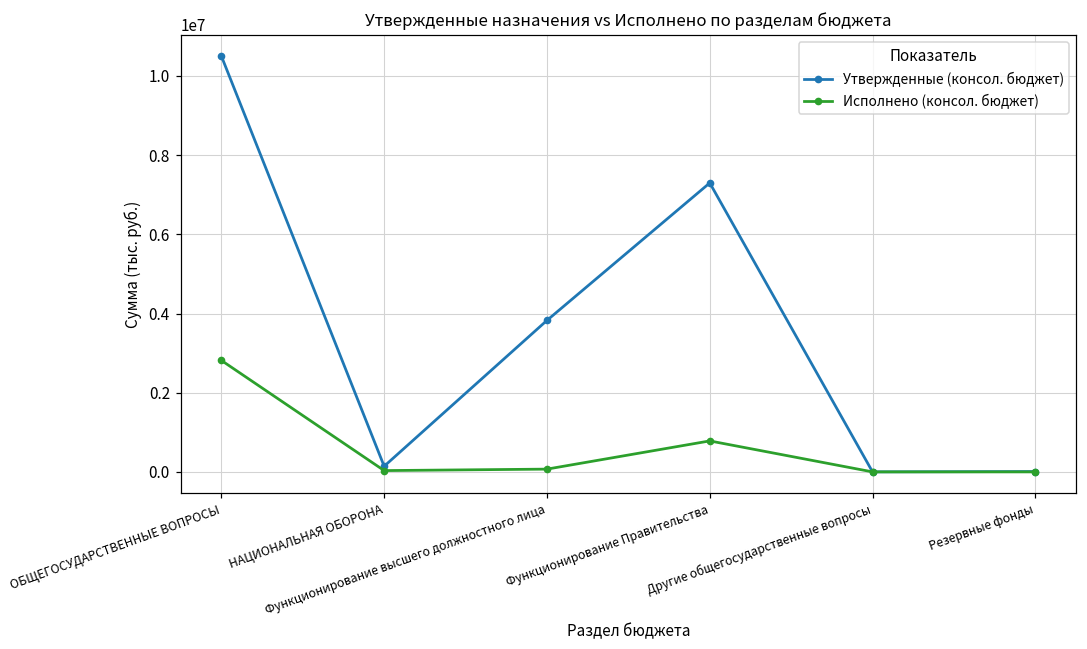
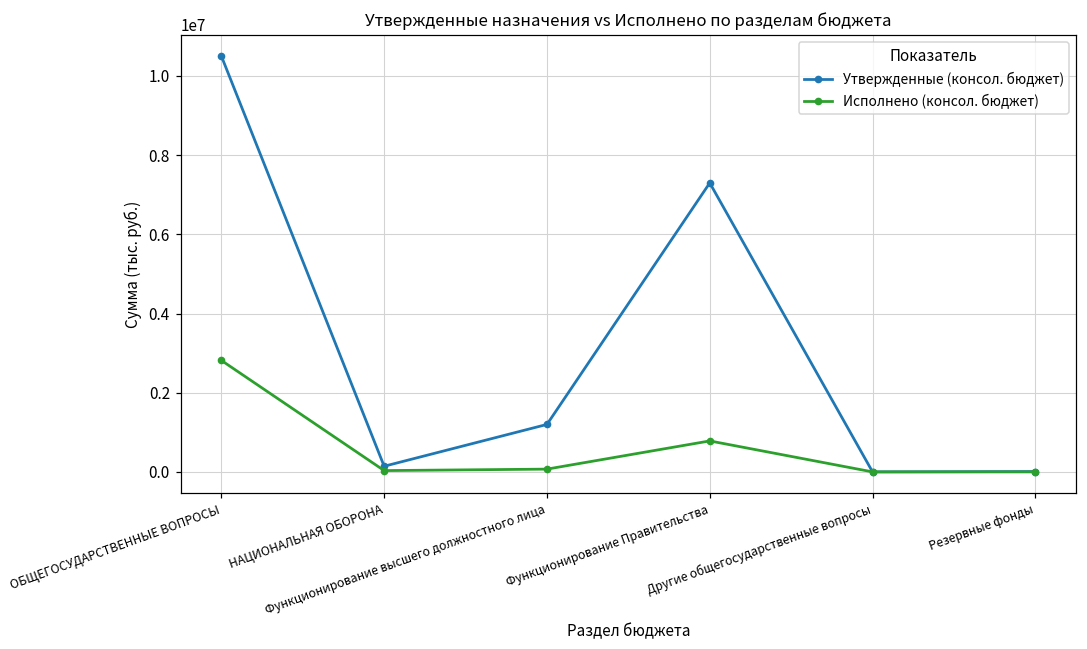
  {
    "Утвержденные (консол. бюджет)": {
      "ОБЩЕГОСУДАРСТВЕННЫЕ ВОПРОСЫ": 10500000,
      "НАЦИОНАЛЬНАЯ ОБОРОНА": 100000,
-     "Функционирование высшего должностного лица": 3800000,
+     "Функционирование высшего должностного лица": 1200000,
      "Функционирование Правительства": 7300000
    },
    "Исполнено (консол. бюджет)": {
      "ОБЩЕГОСУДАРСТВЕННЫЕ ВОПРОСЫ": 2800000,
      "НАЦИОНАЛЬНАЯ ОБОРОНА": 0,
      "Функционирование высшего должностного лица": 100000,
      "Функционирование Правительства": 800000
    }
  }
